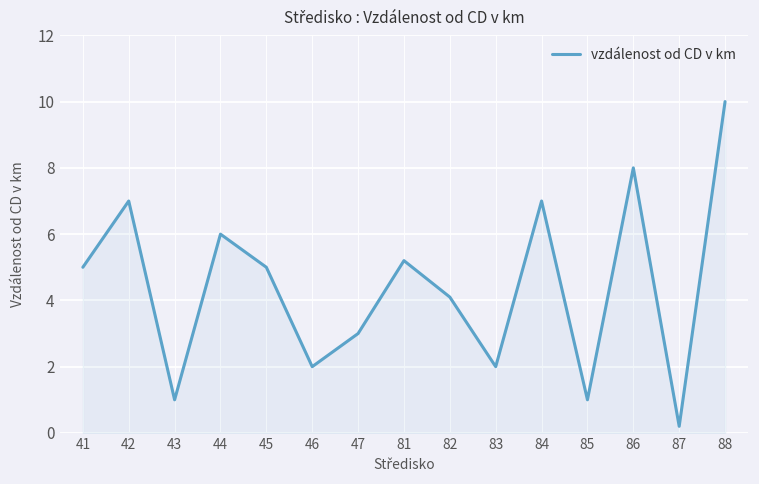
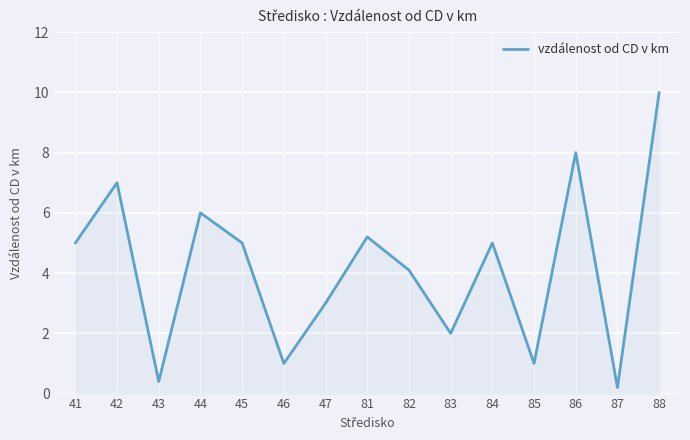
  {
    "41": 5.0,
    "42": 7.0,
-   "43": 1.0,
+   "43": 0.4,
    "44": 6.0,
    "45": 5.0,
-   "46": 2,
+   "46": 1,
    "47": 3.0,
    "81": 5.2,
    "82": 4.1,
    "83": 2.0,
-   "84": 7,
+   "84": 5,
    "85": 1.0,
    "86": 8.0,
    "87": 0.2,
    "88": 10.0
  }
